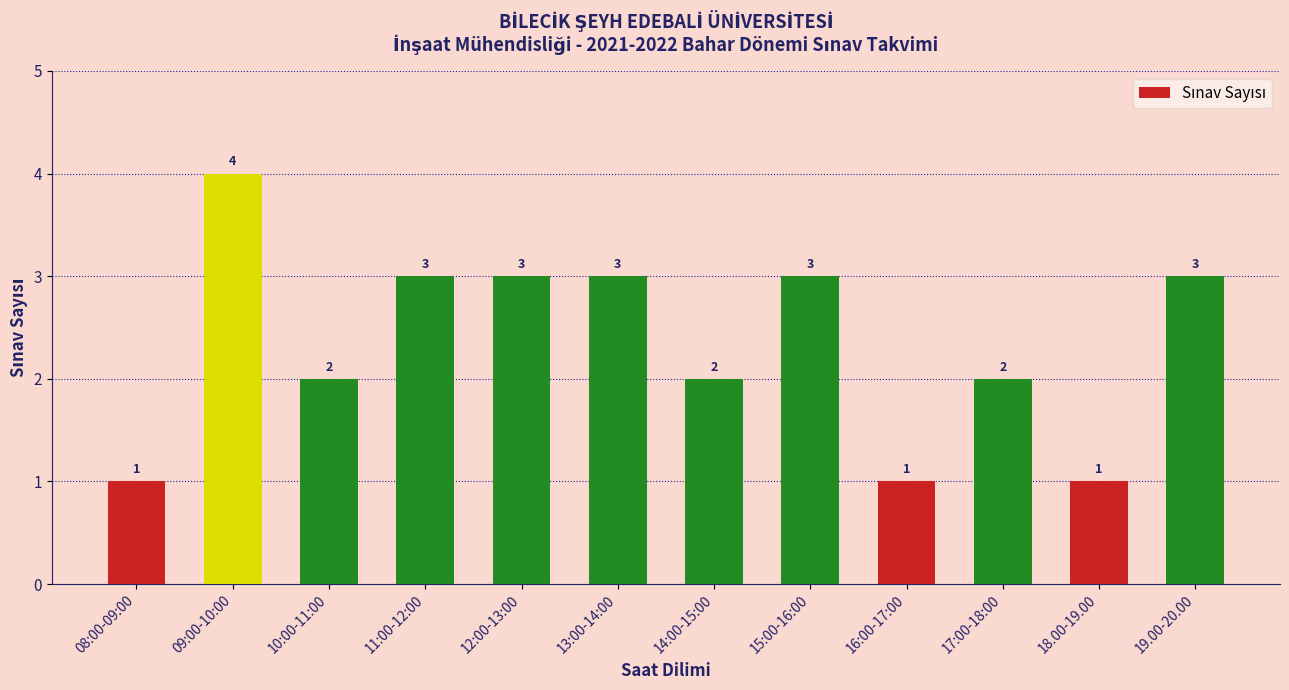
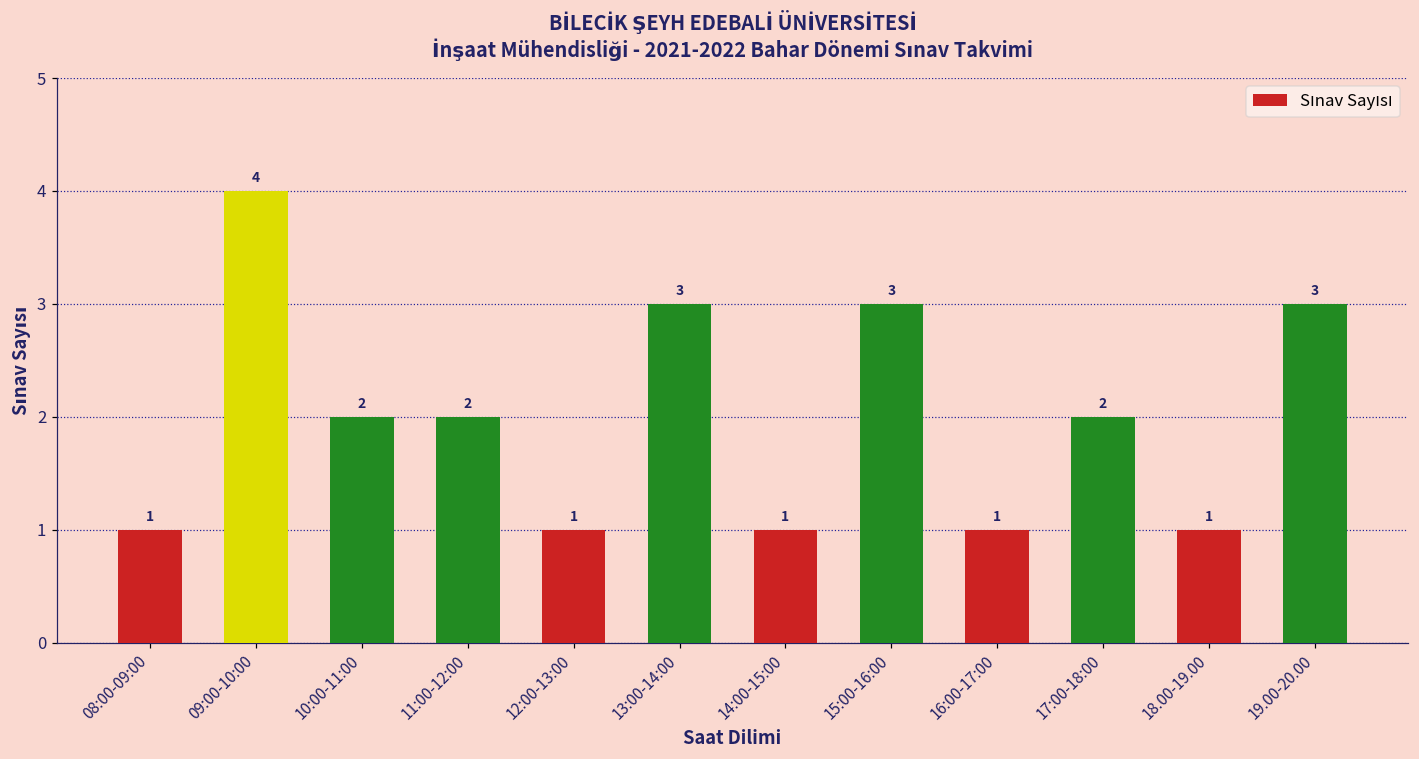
  {
    "08:00-09:00": 1,
    "09:00-10:00": 4,
    "10:00-11:00": 2,
-   "11:00-12:00": 3,
-   "12:00-13:00": 3,
+   "11:00-12:00": 2,
+   "12:00-13:00": 1,
    "13:00-14:00": 3,
-   "14:00-15:00": 2,
+   "14:00-15:00": 1,
    "15:00-16:00": 3,
    "16:00-17:00": 1,
    "17:00-18:00": 2,
    "18.00-19.00": 1,
    "19.00-20.00": 3
  }
